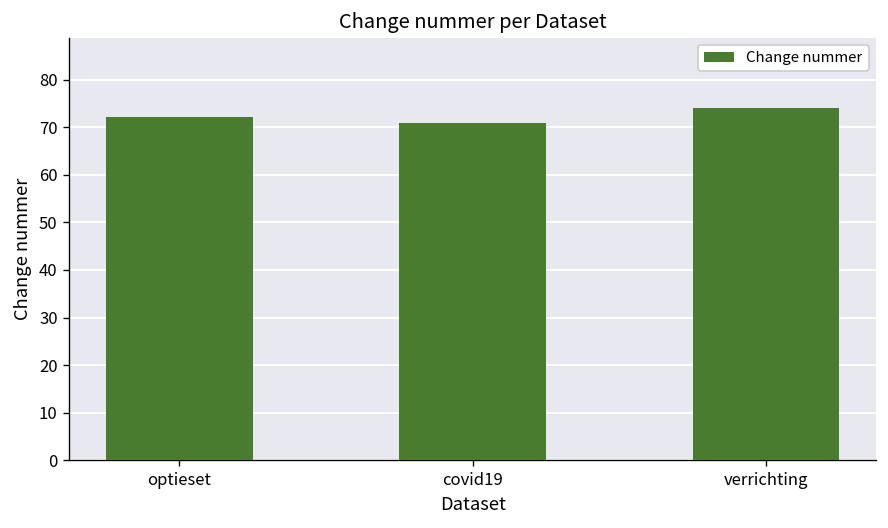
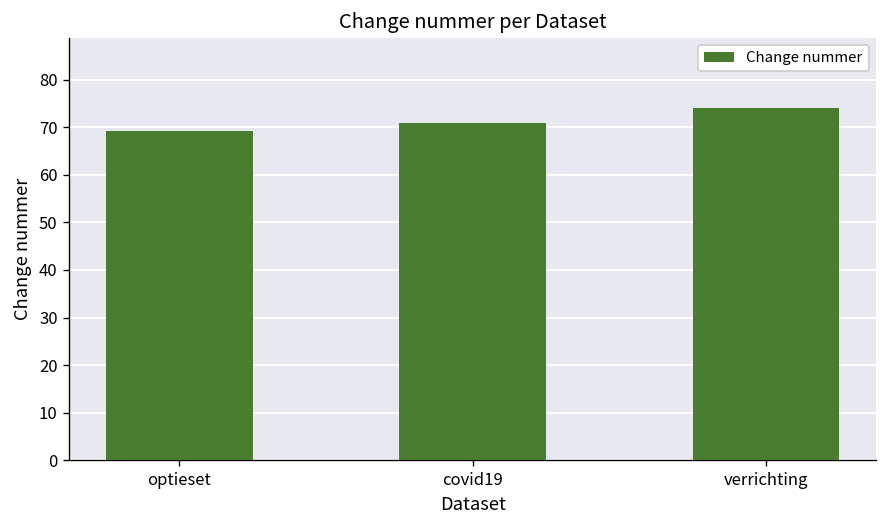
  {
-   "optieset": 72,
+   "optieset": 69,
    "covid19": 71,
    "verrichting": 74
  }
